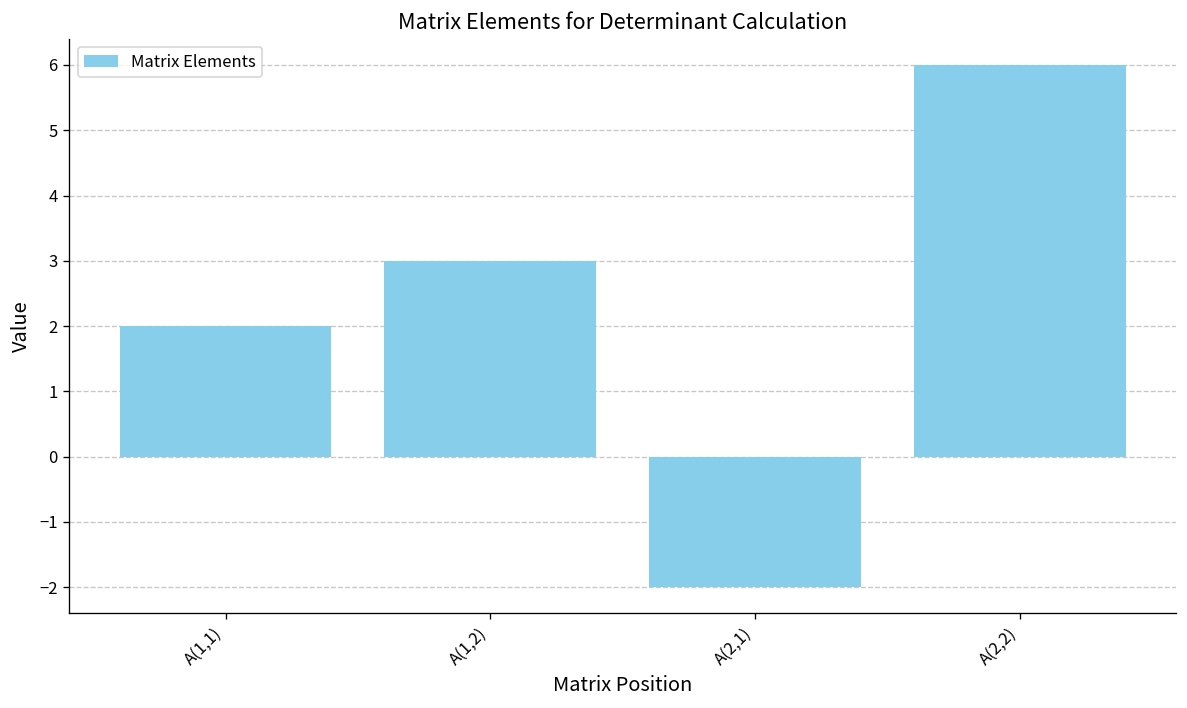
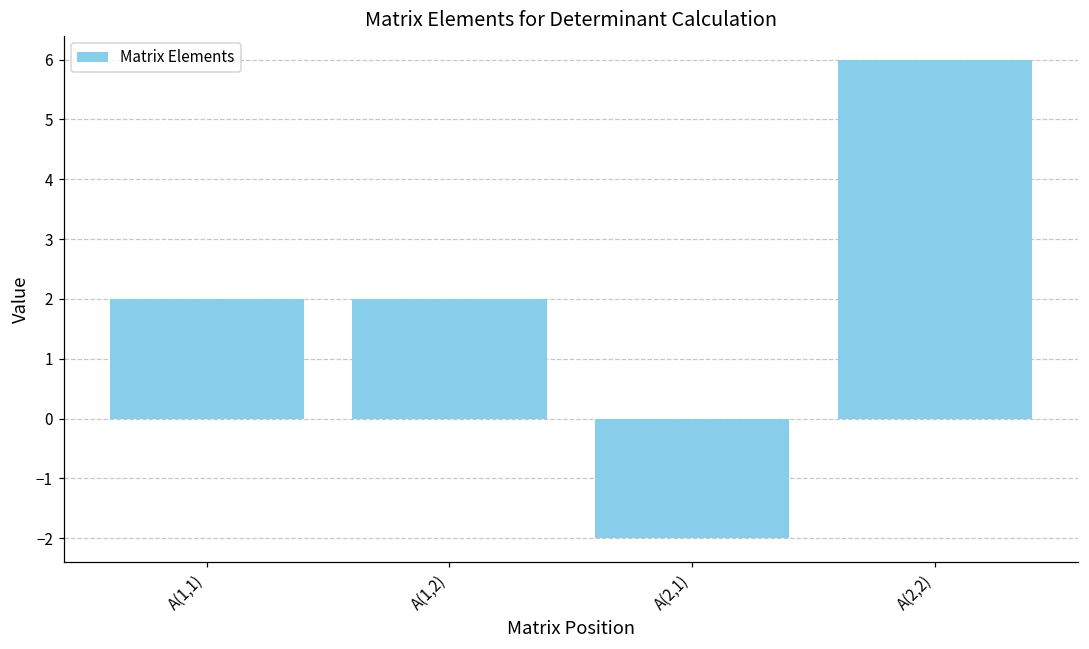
  {
    "A(1,1)": 2,
-   "A(1,2)": 3,
+   "A(1,2)": 2,
    "A(2,1)": -2,
    "A(2,2)": 6
  }
